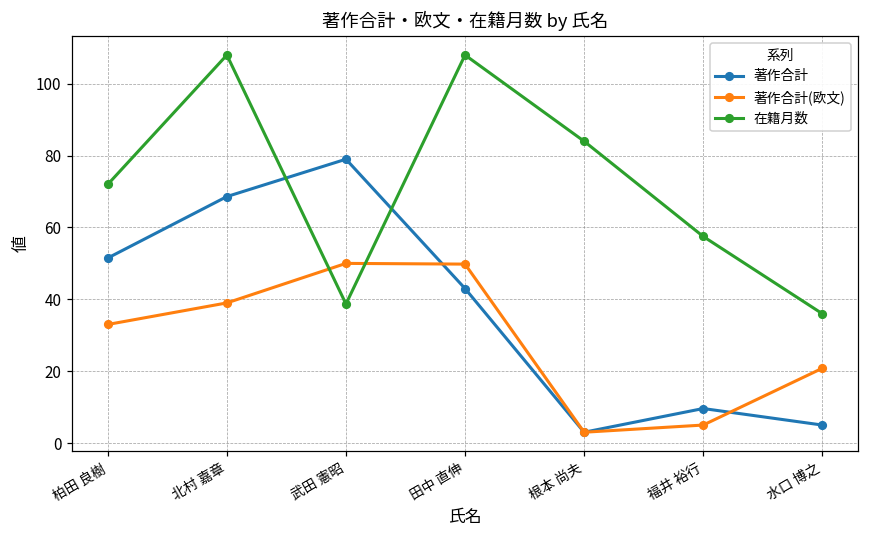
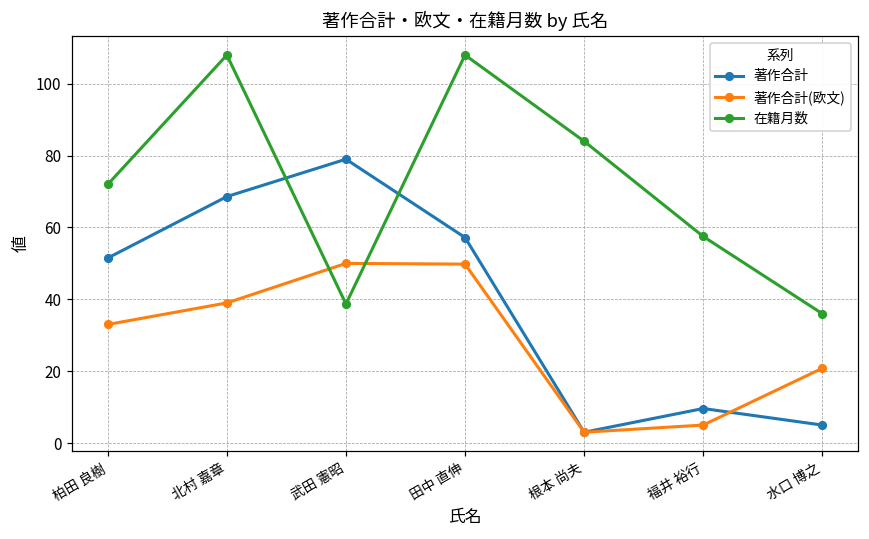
  {
    "著作合計": {
      "柏田 良樹": 52,
      "北村 嘉章": 69,
      "武田 憲昭": 79,
-     "田中 直伸": 43,
+     "田中 直伸": 57,
      "福井 裕行": 10,
      "水口 博之": 5
    },
    "著作合計(欧文)": {
      "柏田 良樹": 33,
      "北村 嘉章": 39,
      "武田 憲昭": 50,
      "田中 直伸": 50,
      "福井 裕行": 5,
      "水口 博之": 21
    },
    "在籍月数": {
      "柏田 良樹": 72,
      "北村 嘉章": 108,
      "武田 憲昭": 39,
      "田中 直伸": 108,
      "根本 尚夫": 84,
      "福井 裕行": 58,
      "水口 博之": 36
    }
  }
